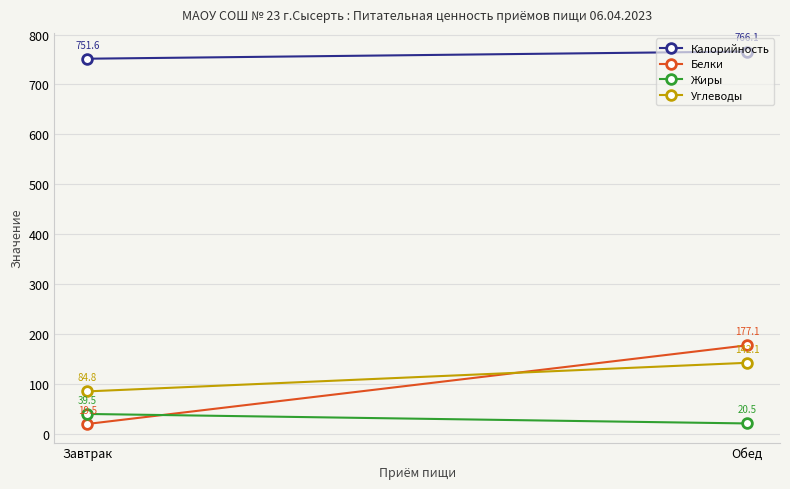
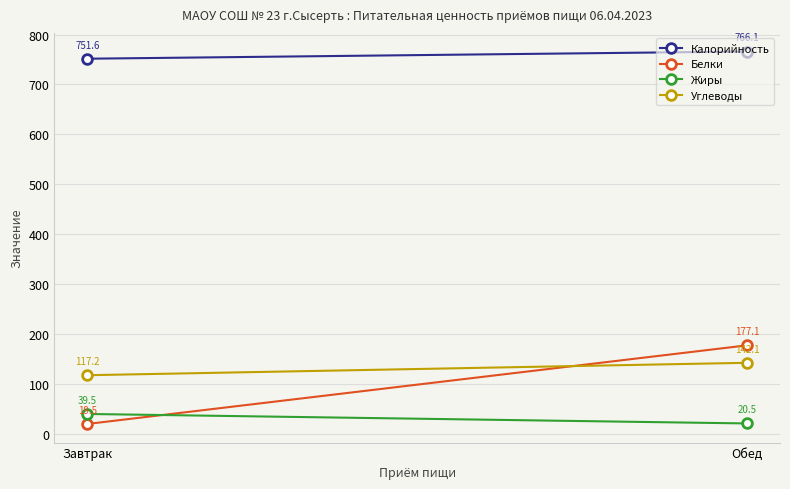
  {
    "Калорийность": {
      "Завтрак": 751.6
    },
    "Белки": {
      "Обед": 177.1
    },
    "Жиры": {
      "Завтрак": 39.5,
      "Обед": 20.5
    },
    "Углеводы": {
-     "Завтрак": 84.8
+     "Завтрак": 117.2
    }
  }
